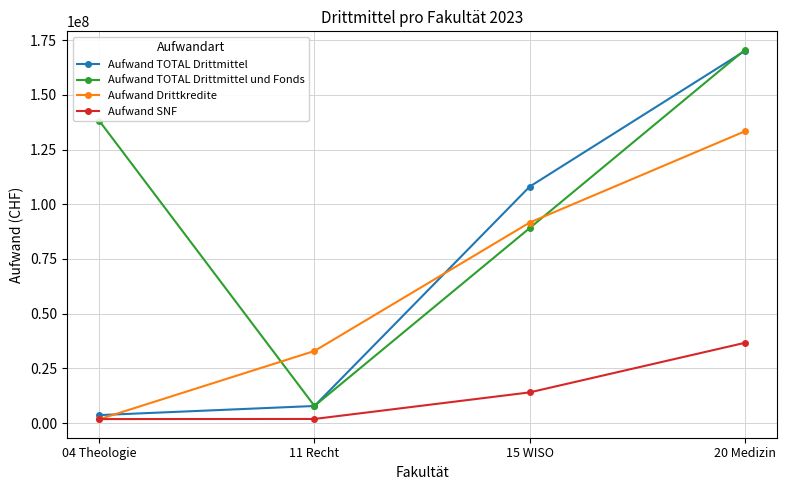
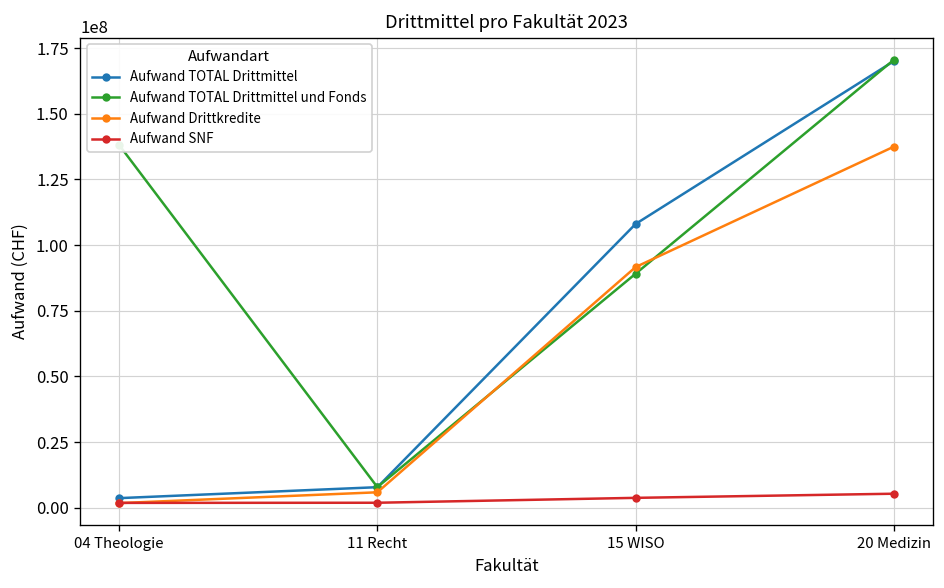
  {
    "Aufwand TOTAL Drittmittel": {
      "04 Theologie": 4000000,
      "15 WISO": 108000000
    },
    "Aufwand TOTAL Drittmittel und Fonds": {
      "15 WISO": 89000000
    },
    "Aufwand Drittkredite": {
-     "11 Recht": 33000000,
+     "11 Recht": 6000000,
      "15 WISO": 92000000,
-     "20 Medizin": 133000000
+     "20 Medizin": 137000000
    },
    "Aufwand SNF": {
      "11 Recht": 2000000,
-     "15 WISO": 14000000,
-     "20 Medizin": 37000000
+     "15 WISO": 4000000,
+     "20 Medizin": 5000000
    }
  }
